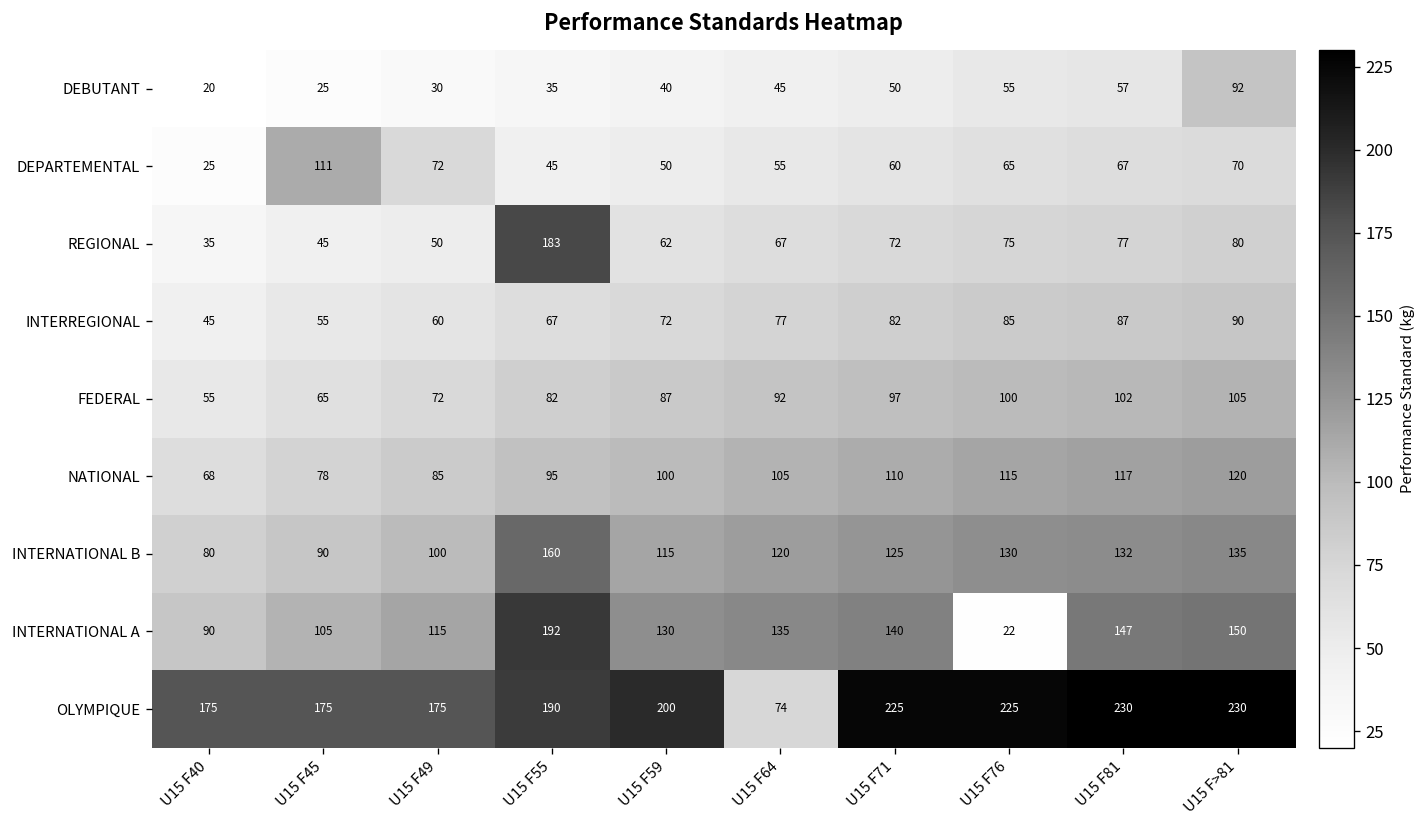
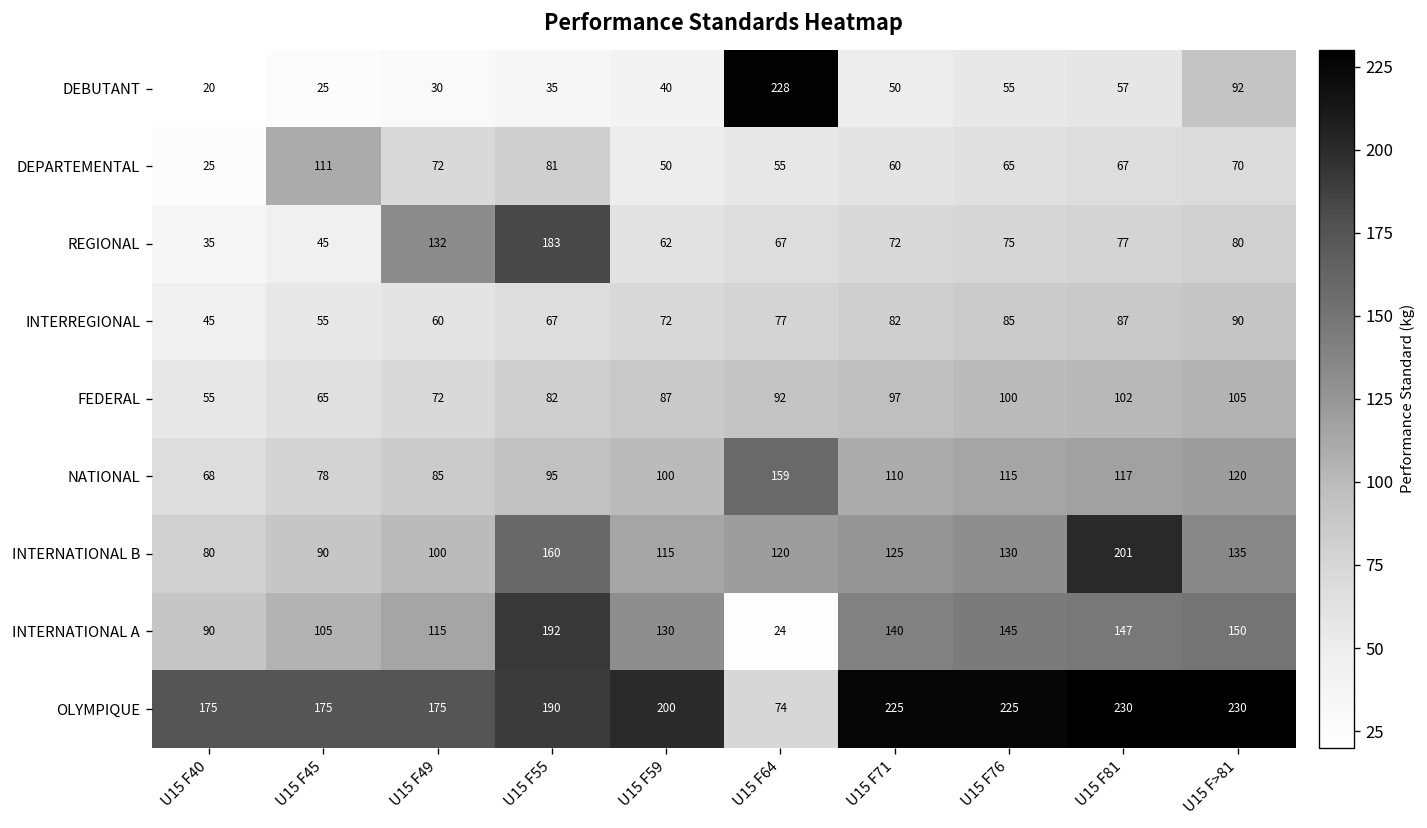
  {
    "DEBUTANT": {
      "U15 F40": 20,
      "U15 F45": 25,
      "U15 F49": 30,
      "U15 F55": 35,
      "U15 F59": 40,
-     "U15 F64": 45,
+     "U15 F64": 228,
      "U15 F71": 50,
      "U15 F76": 55,
      "U15 F81": 57,
      "U15 F>81": 92
    },
    "DEPARTEMENTAL": {
      "U15 F40": 25,
      "U15 F45": 111,
      "U15 F49": 72,
-     "U15 F55": 45,
+     "U15 F55": 81,
      "U15 F59": 50,
      "U15 F64": 55,
      "U15 F71": 60,
      "U15 F76": 65,
      "U15 F81": 67,
      "U15 F>81": 70
    },
    "REGIONAL": {
      "U15 F40": 35,
      "U15 F45": 45,
-     "U15 F49": 50,
+     "U15 F49": 132,
      "U15 F55": 183,
      "U15 F59": 62,
      "U15 F64": 67,
      "U15 F71": 72,
      "U15 F76": 75,
      "U15 F81": 77,
      "U15 F>81": 80
    },
    "INTERREGIONAL": {
      "U15 F40": 45,
      "U15 F45": 55,
      "U15 F49": 60,
      "U15 F55": 67,
      "U15 F59": 72,
      "U15 F64": 77,
      "U15 F71": 82,
      "U15 F76": 85,
      "U15 F81": 87,
      "U15 F>81": 90
    },
    "FEDERAL": {
      "U15 F40": 55,
      "U15 F45": 65,
      "U15 F49": 72,
      "U15 F55": 82,
      "U15 F59": 87,
      "U15 F64": 92,
      "U15 F71": 97,
      "U15 F76": 100,
      "U15 F81": 102,
      "U15 F>81": 105
    },
    "NATIONAL": {
      "U15 F40": 68,
      "U15 F45": 78,
      "U15 F49": 85,
      "U15 F55": 95,
      "U15 F59": 100,
-     "U15 F64": 105,
+     "U15 F64": 159,
      "U15 F71": 110,
      "U15 F76": 115,
      "U15 F81": 117,
      "U15 F>81": 120
    },
    "INTERNATIONAL B": {
      "U15 F40": 80,
      "U15 F45": 90,
      "U15 F49": 100,
      "U15 F55": 160,
      "U15 F59": 115,
      "U15 F64": 120,
      "U15 F71": 125,
      "U15 F76": 130,
-     "U15 F81": 132,
+     "U15 F81": 201,
      "U15 F>81": 135
    },
    "INTERNATIONAL A": {
      "U15 F40": 90,
      "U15 F45": 105,
      "U15 F49": 115,
      "U15 F55": 192,
      "U15 F59": 130,
-     "U15 F64": 135,
+     "U15 F64": 24,
      "U15 F71": 140,
-     "U15 F76": 22,
+     "U15 F76": 145,
      "U15 F81": 147,
      "U15 F>81": 150
    },
    "OLYMPIQUE": {
      "U15 F40": 175,
      "U15 F45": 175,
      "U15 F49": 175,
      "U15 F55": 190,
      "U15 F59": 200,
      "U15 F64": 74,
      "U15 F71": 225,
      "U15 F76": 225,
      "U15 F81": 230,
      "U15 F>81": 230
    }
  }
